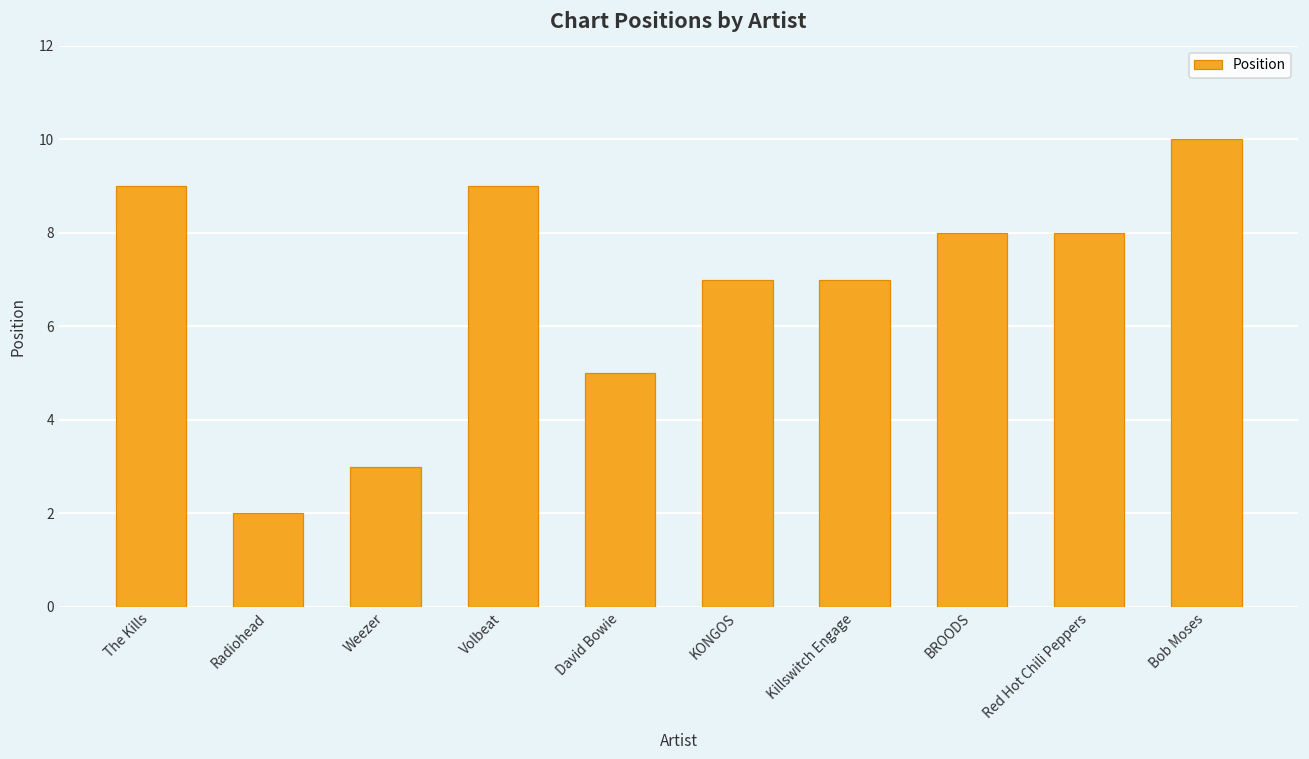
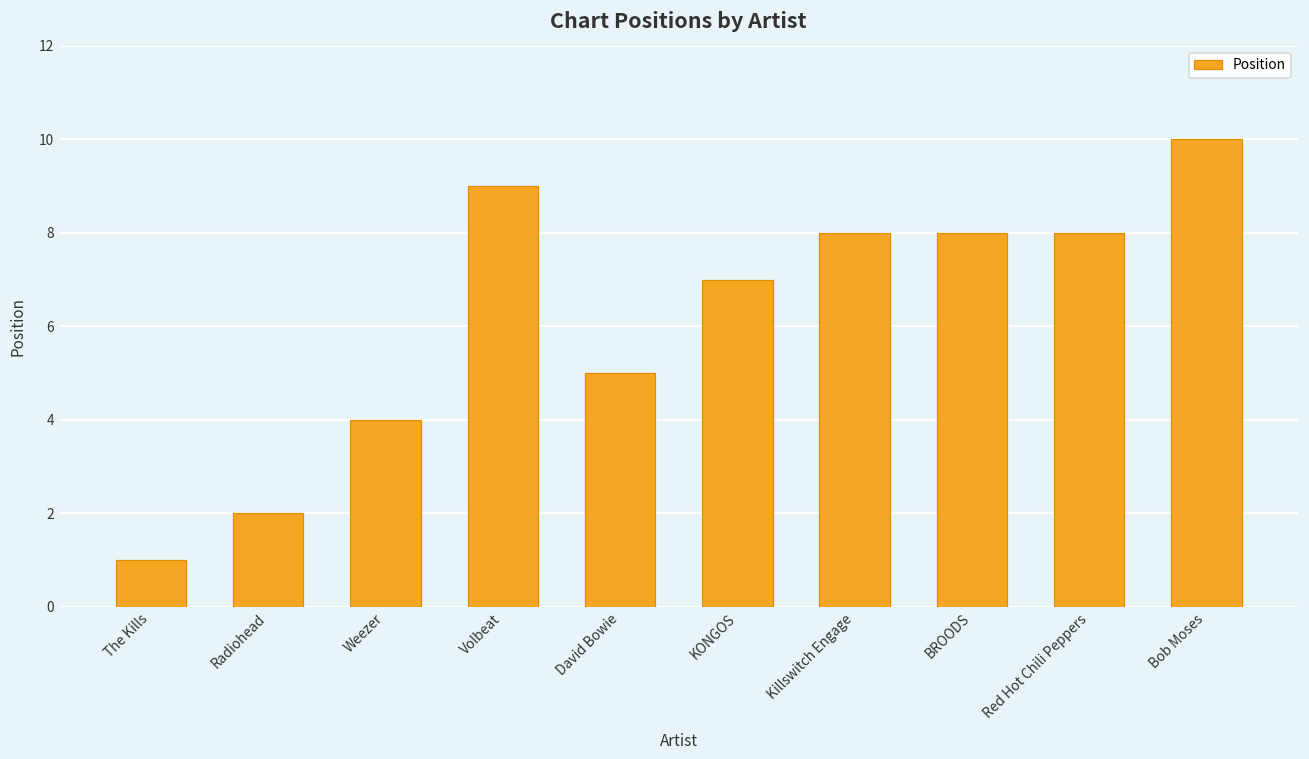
  {
-   "The Kills": 9,
+   "The Kills": 1,
    "Radiohead": 2,
-   "Weezer": 3,
+   "Weezer": 4,
    "Volbeat": 9,
    "David Bowie": 5,
    "KONGOS": 7,
-   "Killswitch Engage": 7,
+   "Killswitch Engage": 8,
    "BROODS": 8,
    "Red Hot Chili Peppers": 8,
    "Bob Moses": 10
  }
